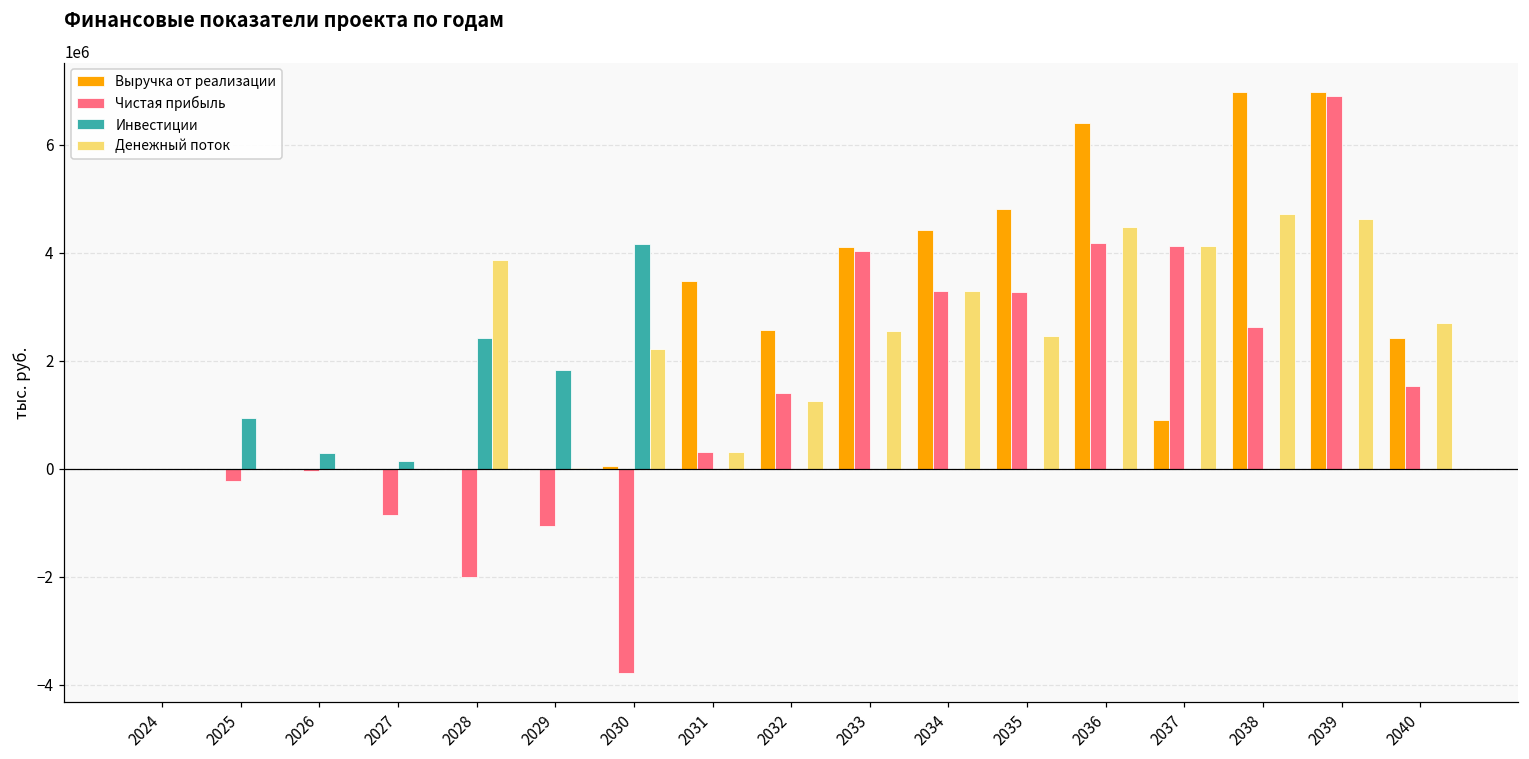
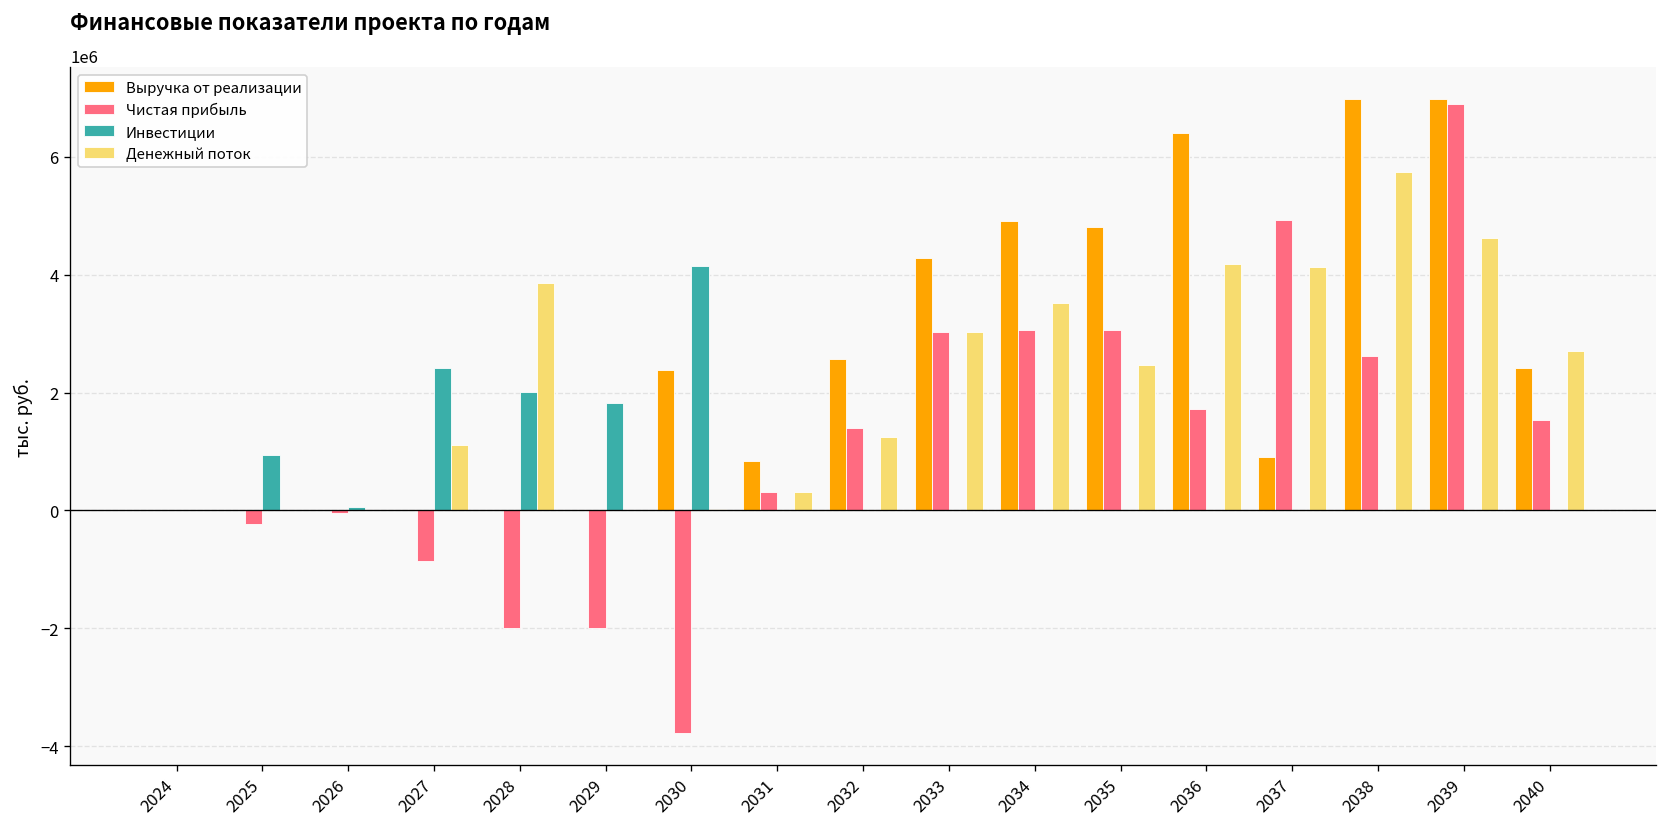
  {
    "Выручка от реализации": {
      "2024": 0,
      "2025": 0,
      "2026": 0,
      "2027": 0,
      "2028": 0,
      "2029": 0,
-     "2030": 100000,
-     "2031": 3500000,
+     "2030": 2400000,
+     "2031": 800000,
      "2032": 2600000,
-     "2033": 4100000,
-     "2034": 4400000,
+     "2033": 4300000,
+     "2034": 4900000,
      "2035": 4800000,
      "2036": 6400000,
      "2037": 900000,
      "2038": 7000000,
      "2039": 7000000,
      "2040": 2400000
    },
    "Чистая прибыль": {
      "2025": -200000,
      "2027": -900000,
      "2028": -2000000,
-     "2029": -1100000,
+     "2029": -2000000,
      "2030": -3800000,
      "2031": 300000,
      "2032": 1400000,
-     "2033": 4000000,
-     "2034": 3300000,
-     "2035": 3300000,
-     "2036": 4200000,
-     "2037": 4100000,
+     "2033": 3000000,
+     "2034": 3100000,
+     "2035": 3100000,
+     "2036": 1700000,
+     "2037": 4900000,
      "2038": 2600000,
      "2039": 6900000,
      "2040": 1500000
    },
    "Инвестиции": {
      "2025": 900000,
-     "2026": 300000,
-     "2027": 200000,
-     "2028": 2400000,
+     "2026": 100000,
+     "2027": 2400000,
+     "2028": 2000000,
      "2029": 1800000,
      "2030": 4200000,
      "2031": 0,
      "2032": 0,
      "2033": 0,
      "2034": 0,
      "2035": 0,
      "2036": 0,
      "2037": 0,
      "2038": 0,
      "2039": 0,
      "2040": 0
    },
    "Денежный поток": {
      "2025": 0,
-     "2027": 0,
+     "2027": 1100000,
      "2028": 3900000,
-     "2030": 2200000,
+     "2030": 0,
      "2031": 300000,
      "2032": 1200000,
-     "2033": 2500000,
-     "2034": 3300000,
+     "2033": 3000000,
+     "2034": 3500000,
      "2035": 2500000,
-     "2036": 4500000,
+     "2036": 4200000,
      "2037": 4100000,
-     "2038": 4700000,
+     "2038": 5700000,
      "2039": 4600000,
      "2040": 2700000
    }
  }
